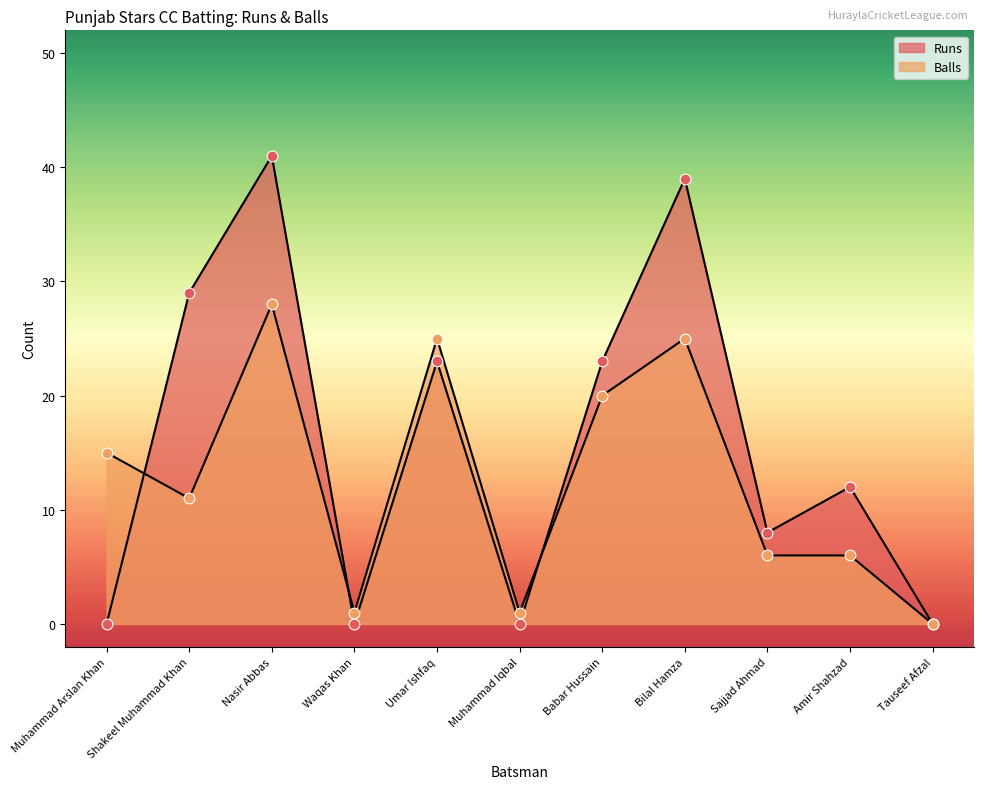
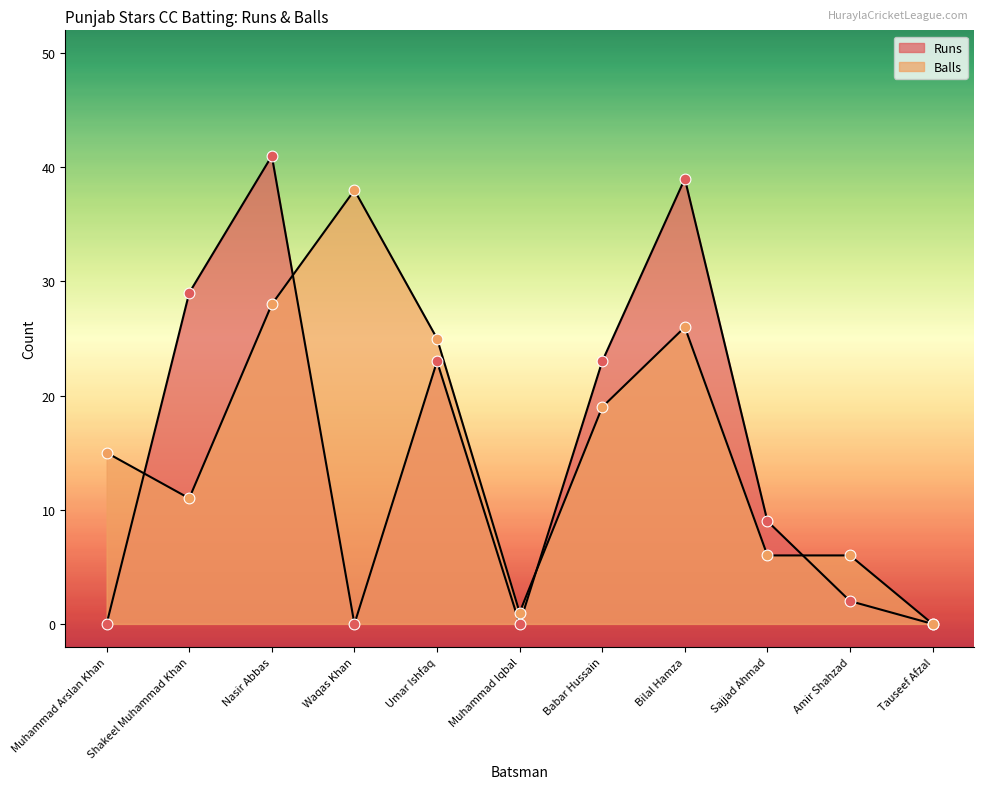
  {
    "Runs": {
      "Muhammad Arslan Khan": 0,
      "Shakeel Muhammad Khan": 29,
      "Nasir Abbas": 41,
      "Waqas Khan": 0,
      "Umar Ishfaq": 23,
      "Muhammad Iqbal": 0,
      "Babar Hussain": 23,
      "Bilal Hamza": 39,
-     "Sajjad Ahmad": 8,
-     "Amir Shahzad": 12
+     "Sajjad Ahmad": 9,
+     "Amir Shahzad": 2
    },
    "Balls": {
      "Muhammad Arslan Khan": 15,
      "Shakeel Muhammad Khan": 11,
      "Nasir Abbas": 28,
-     "Waqas Khan": 1,
+     "Waqas Khan": 38,
      "Umar Ishfaq": 25,
      "Muhammad Iqbal": 1,
-     "Babar Hussain": 20,
-     "Bilal Hamza": 25,
+     "Babar Hussain": 19,
+     "Bilal Hamza": 26,
      "Sajjad Ahmad": 6,
      "Amir Shahzad": 6
    }
  }
